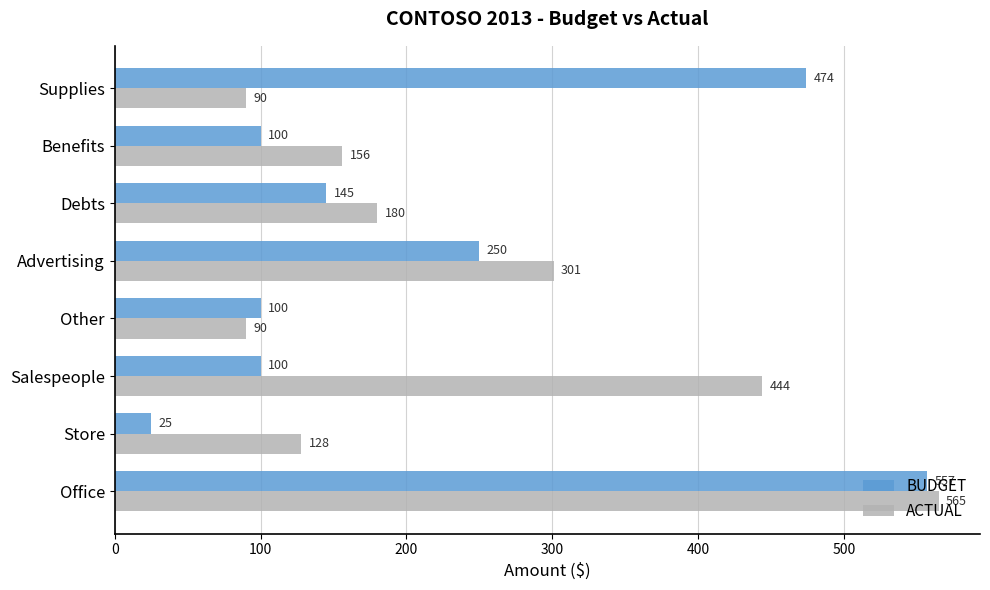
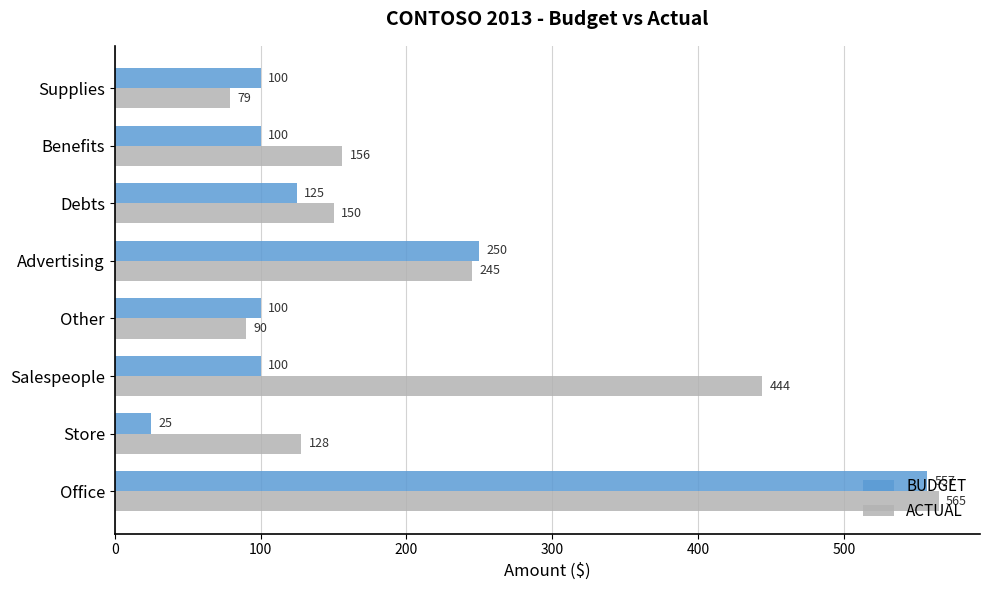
  {
    "BUDGET": {
-     "Supplies": 474,
+     "Supplies": 100,
      "Benefits": 100,
-     "Debts": 145,
+     "Debts": 125,
      "Advertising": 250,
      "Other": 100,
      "Salespeople": 100,
      "Store": 25,
      "Office": 557
    },
    "ACTUAL": {
-     "Supplies": 90,
+     "Supplies": 79,
      "Benefits": 156,
-     "Debts": 180,
-     "Advertising": 301,
+     "Debts": 150,
+     "Advertising": 245,
      "Other": 90,
      "Salespeople": 444,
      "Store": 128,
      "Office": 565
    }
  }
